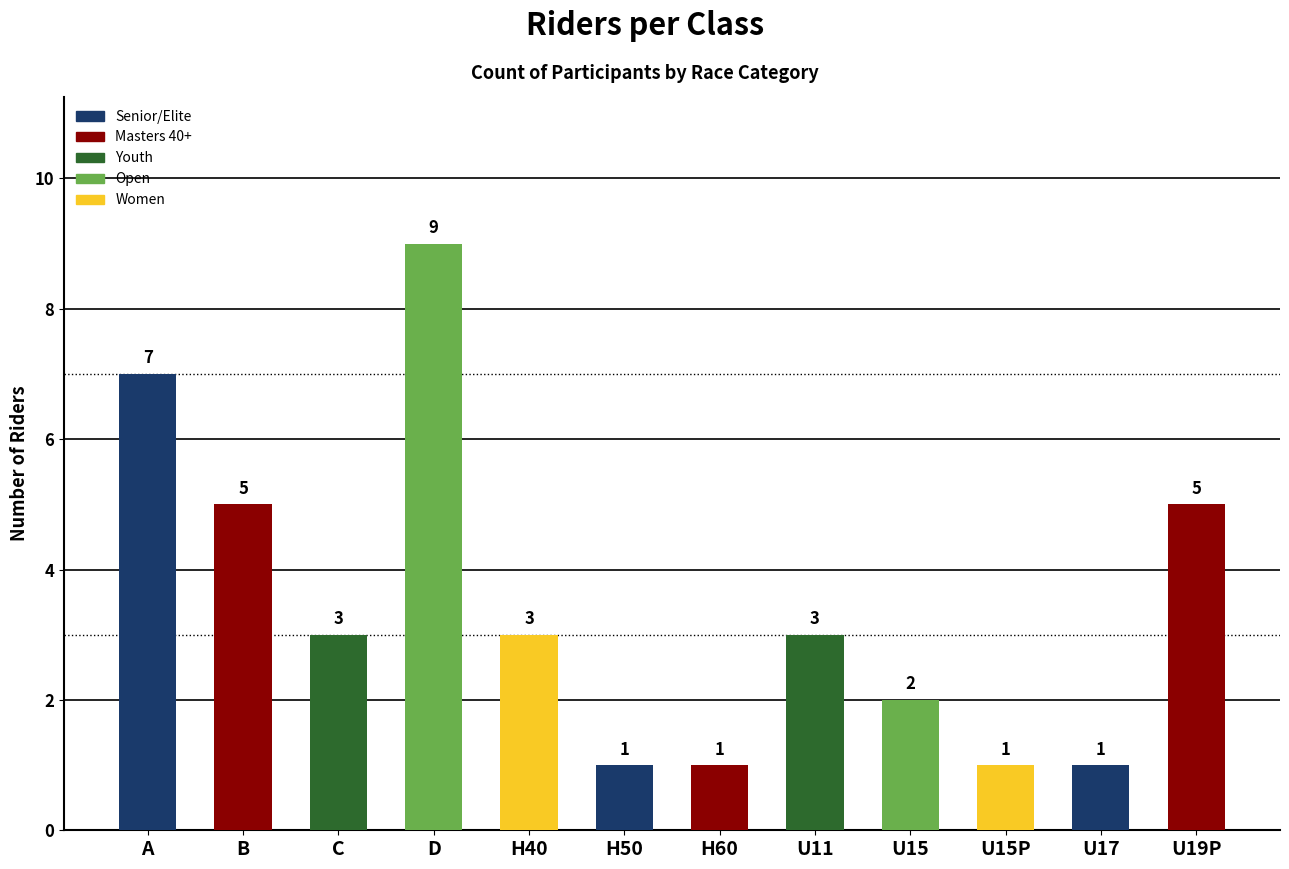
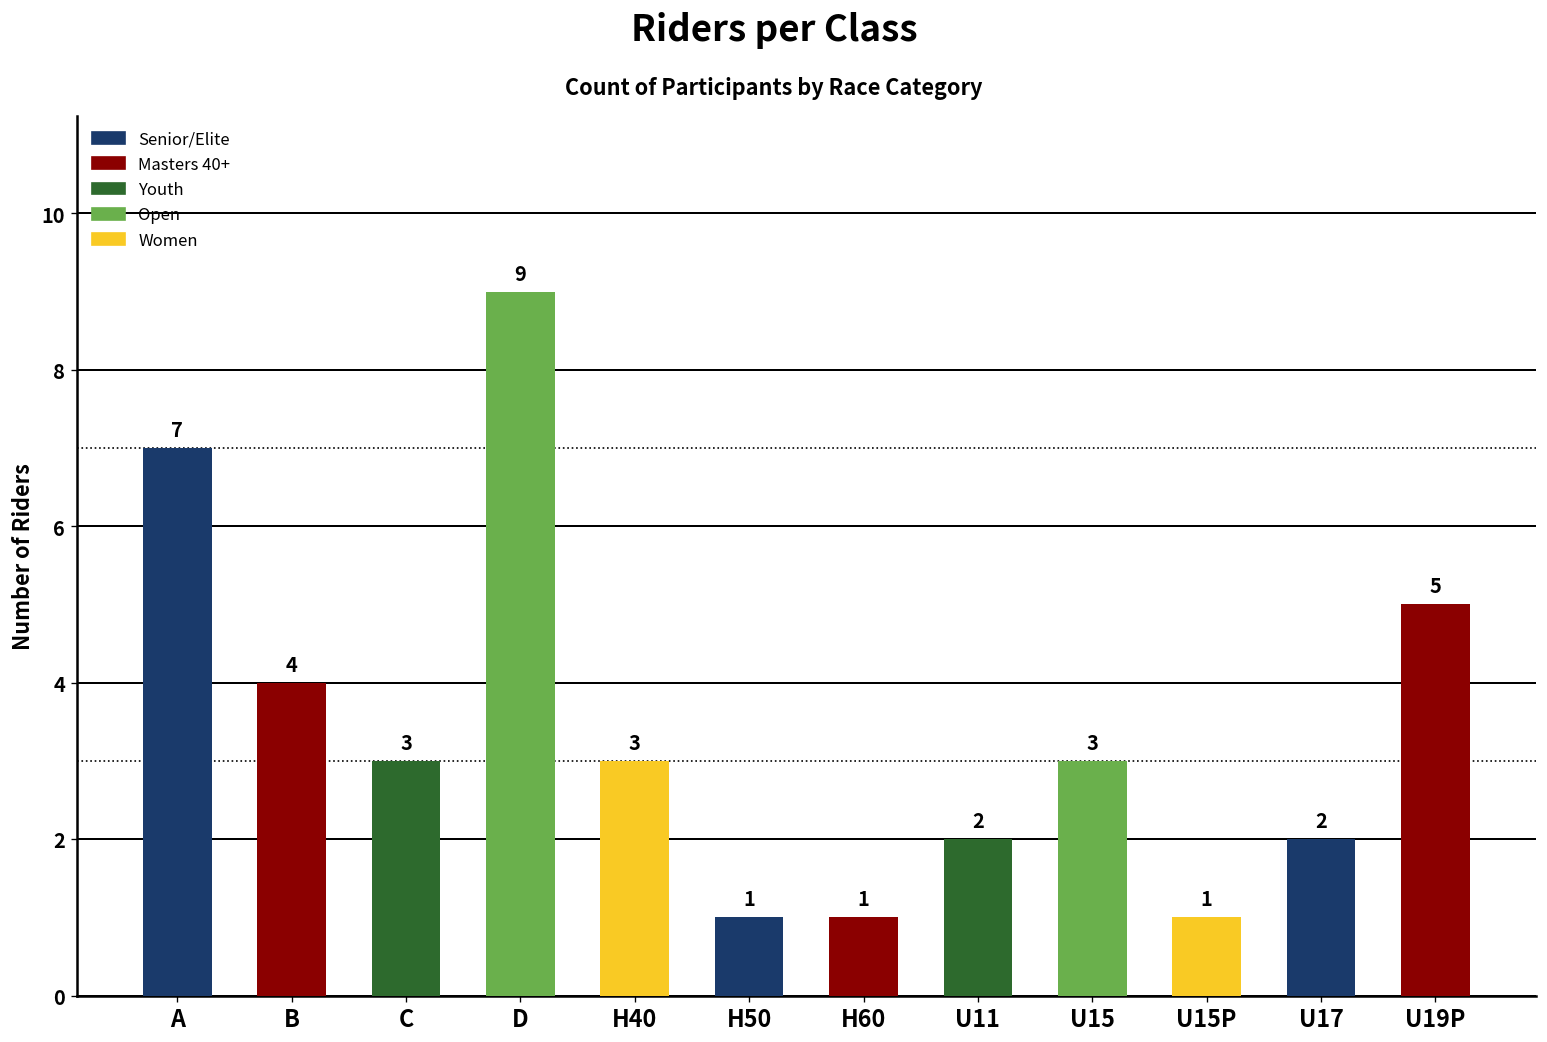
  {
    "A": 7,
-   "B": 5,
+   "B": 4,
    "C": 3,
    "D": 9,
    "H40": 3,
    "H50": 1,
    "H60": 1,
-   "U11": 3,
-   "U15": 2,
+   "U11": 2,
+   "U15": 3,
    "U15P": 1,
-   "U17": 1,
+   "U17": 2,
    "U19P": 5
  }
